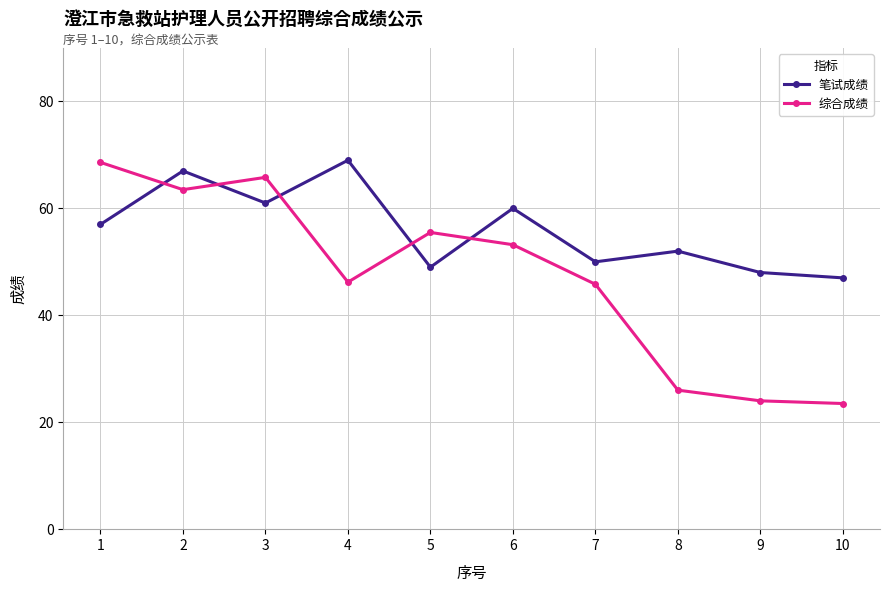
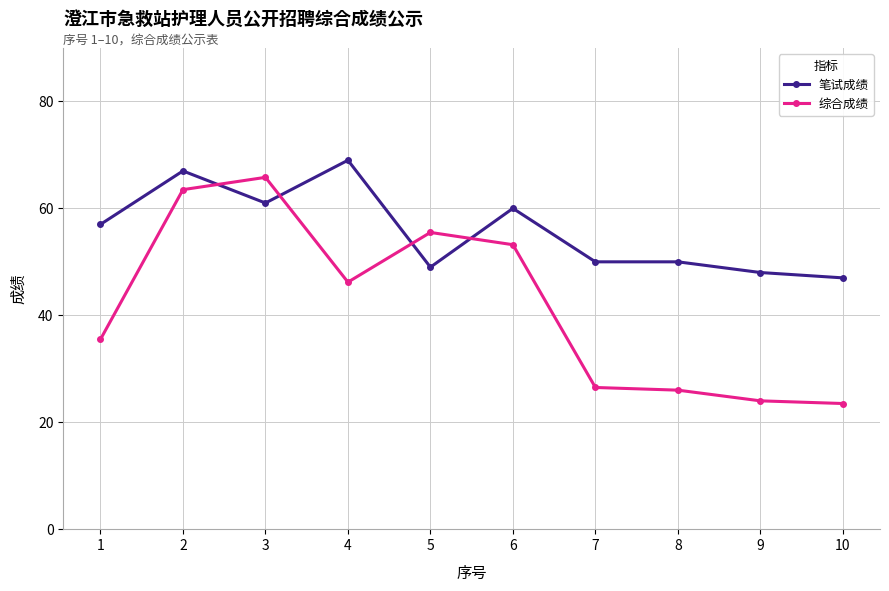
  {
    "笔试成绩": {
      "1": 57,
      "2": 67,
      "3": 61,
      "4": 69,
      "5": 49,
      "6": 60,
      "7": 50,
-     "8": 52,
+     "8": 50,
      "9": 48,
      "10": 47
    },
    "综合成绩": {
-     "1": 69,
+     "1": 36,
      "2": 64,
      "3": 66,
      "4": 46,
      "5": 56,
      "6": 53,
-     "7": 46,
+     "7": 27,
      "8": 26,
      "9": 24,
      "10": 24
    }
  }
